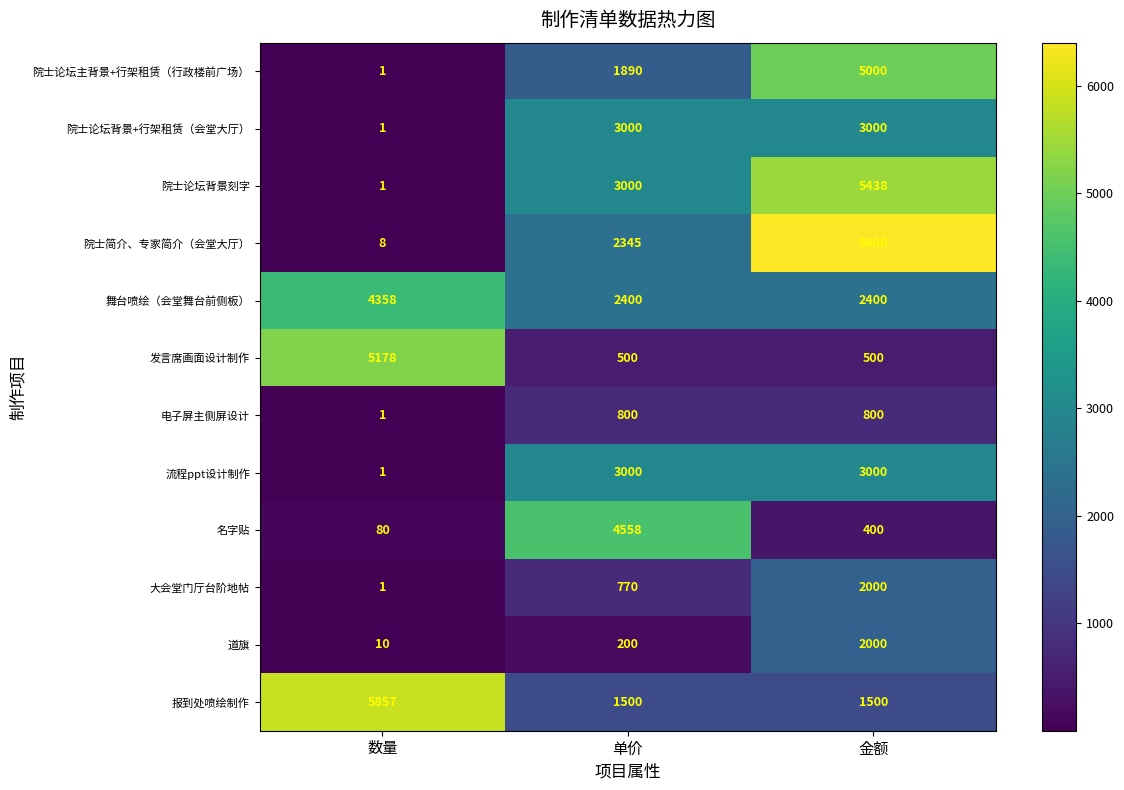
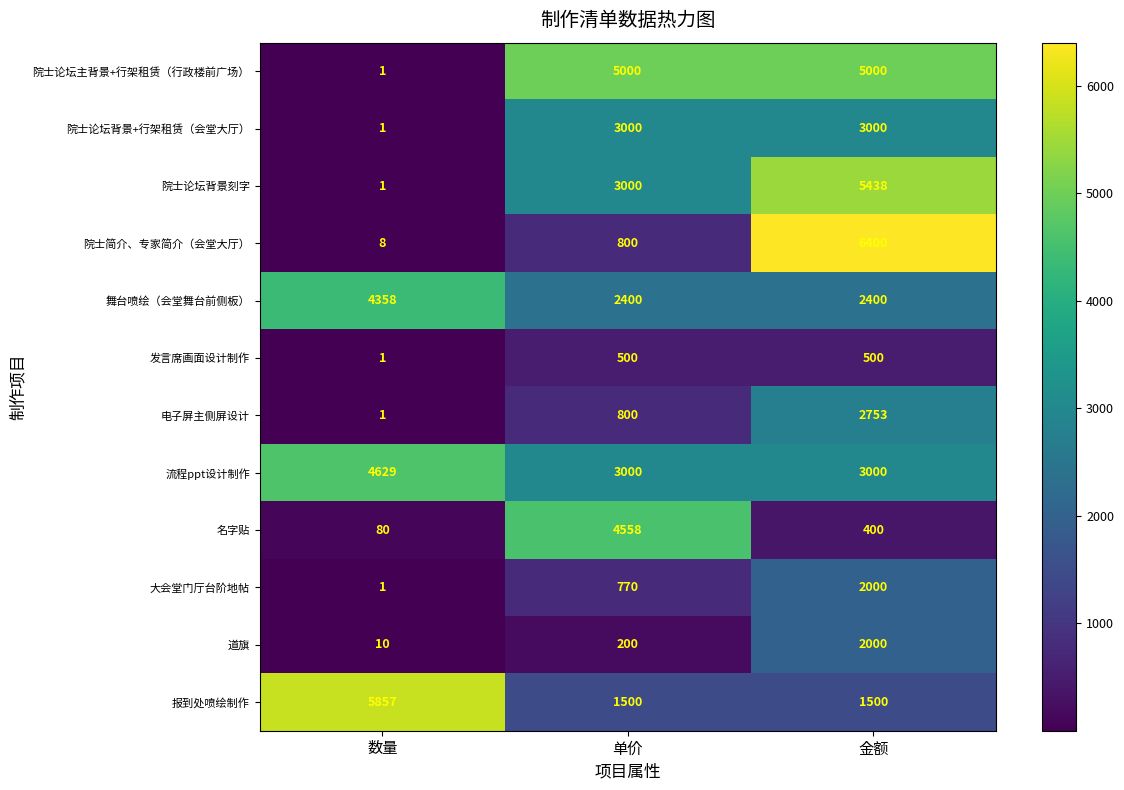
  {
    "院士论坛主背景+行架租赁（行政楼前广场）": {
      "数量": 1,
-     "单价": 1890,
+     "单价": 5000,
      "金额": 5000
    },
    "院士论坛背景+行架租赁（会堂大厅）": {
      "数量": 1,
      "单价": 3000,
      "金额": 3000
    },
    "院士论坛背景刻字": {
      "数量": 1,
      "单价": 3000,
      "金额": 5438
    },
    "院士简介、专家简介（会堂大厅）": {
      "数量": 8,
-     "单价": 2345
+     "单价": 800
    },
    "舞台喷绘（会堂舞台前侧板）": {
      "数量": 4358,
      "单价": 2400,
      "金额": 2400
    },
    "发言席画面设计制作": {
-     "数量": 5178,
+     "数量": 1,
      "单价": 500,
      "金额": 500
    },
    "电子屏主侧屏设计": {
      "数量": 1,
      "单价": 800,
-     "金额": 800
+     "金额": 2753
    },
    "流程ppt设计制作": {
-     "数量": 1,
+     "数量": 4629,
      "单价": 3000,
      "金额": 3000
    },
    "名字贴": {
      "数量": 80,
      "单价": 4558,
      "金额": 400
    },
    "大会堂门厅台阶地帖": {
      "数量": 1,
      "单价": 770,
      "金额": 2000
    },
    "道旗": {
      "数量": 10,
      "单价": 200,
      "金额": 2000
    },
    "报到处喷绘制作": {
      "数量": 5857,
      "单价": 1500,
      "金额": 1500
    }
  }
